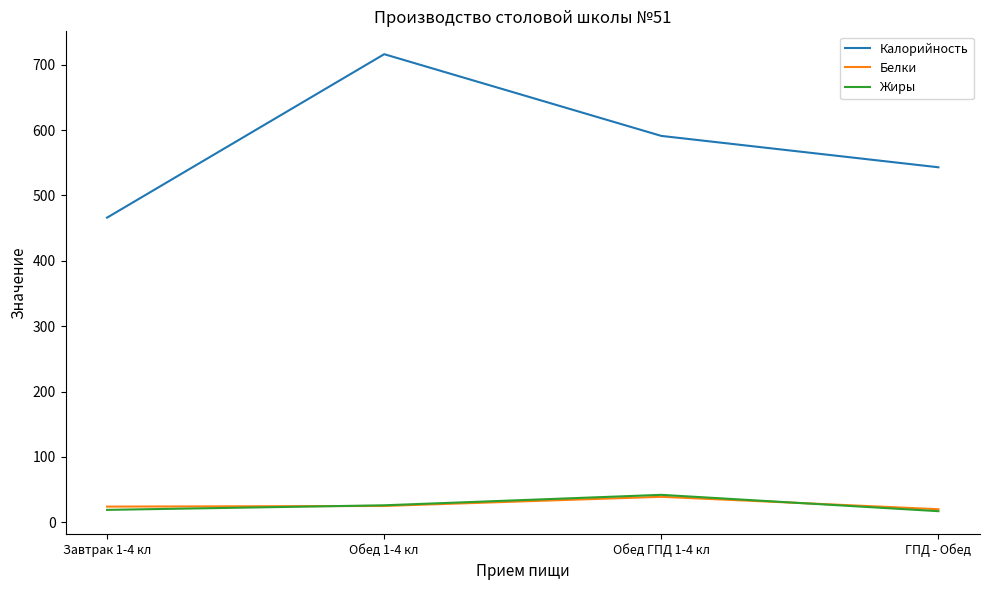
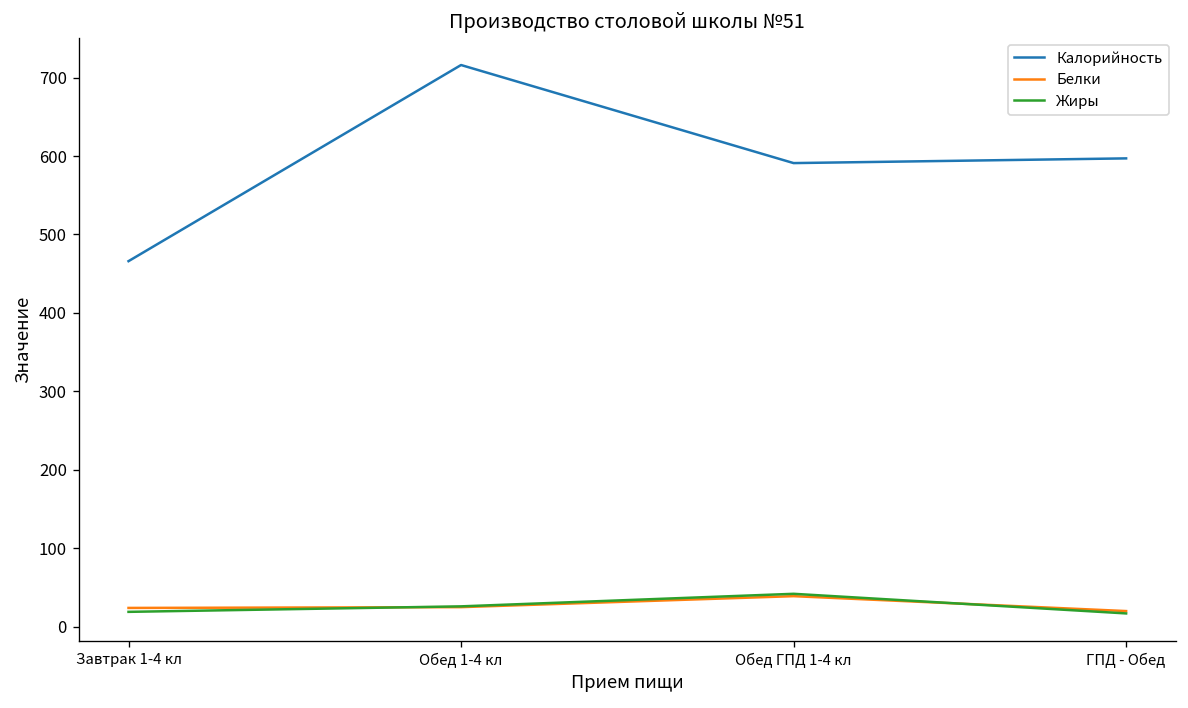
  {
    "Калорийность": {
      "Завтрак 1-4 кл": 470,
      "Обед 1-4 кл": 720,
      "Обед ГПД 1-4 кл": 590,
-     "ГПД - Обед": 540
+     "ГПД - Обед": 600
    },
    "Белки": {
      "Завтрак 1-4 кл": 20
    },
    "Жиры": {
      "Завтрак 1-4 кл": 20
    }
  }
